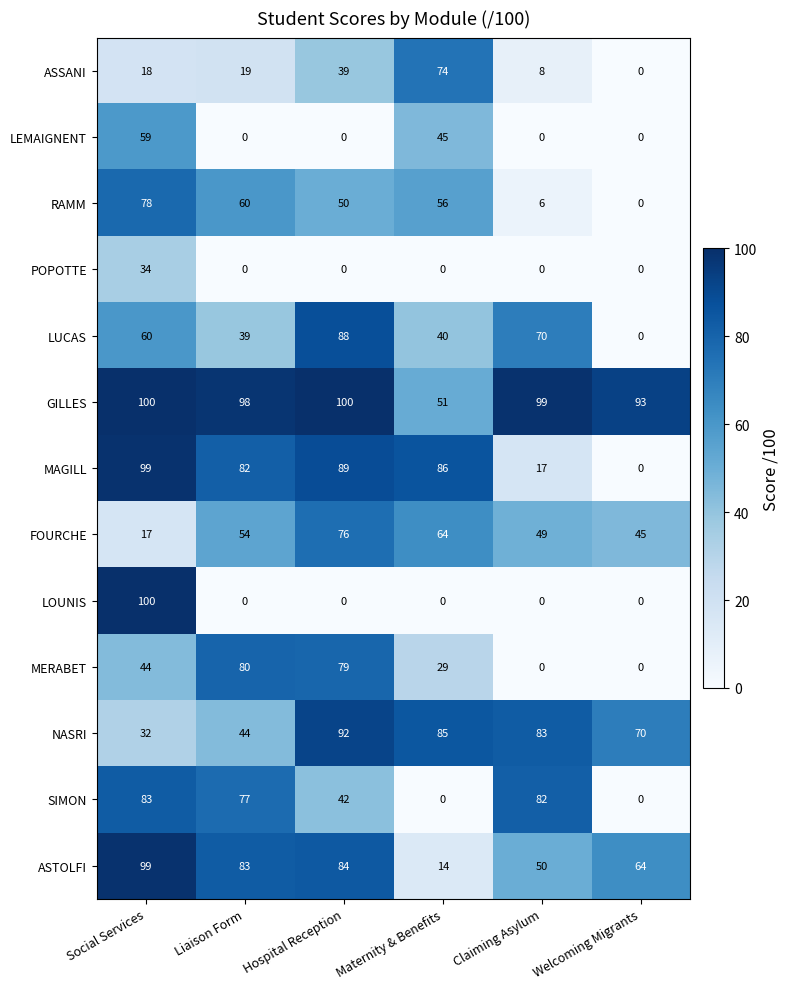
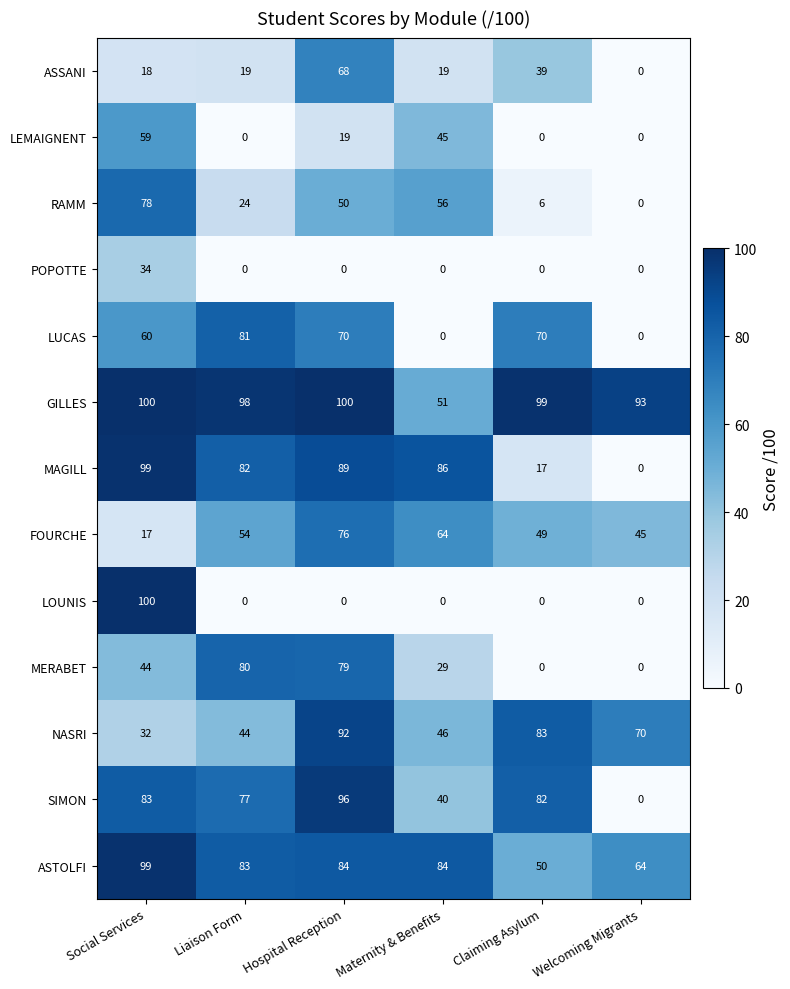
  {
    "ASSANI": {
      "Social Services": 18,
      "Liaison Form": 19,
-     "Hospital Reception": 39,
-     "Maternity & Benefits": 74,
-     "Claiming Asylum": 8,
+     "Hospital Reception": 68,
+     "Maternity & Benefits": 19,
+     "Claiming Asylum": 39,
      "Welcoming Migrants": 0
    },
    "LEMAIGNENT": {
      "Social Services": 59,
      "Liaison Form": 0,
-     "Hospital Reception": 0,
+     "Hospital Reception": 19,
      "Maternity & Benefits": 45,
      "Claiming Asylum": 0,
      "Welcoming Migrants": 0
    },
    "RAMM": {
      "Social Services": 78,
-     "Liaison Form": 60,
+     "Liaison Form": 24,
      "Hospital Reception": 50,
      "Maternity & Benefits": 56,
      "Claiming Asylum": 6,
      "Welcoming Migrants": 0
    },
    "POPOTTE": {
      "Social Services": 34,
      "Liaison Form": 0,
      "Hospital Reception": 0,
      "Maternity & Benefits": 0,
      "Claiming Asylum": 0,
      "Welcoming Migrants": 0
    },
    "LUCAS": {
      "Social Services": 60,
-     "Liaison Form": 39,
-     "Hospital Reception": 88,
-     "Maternity & Benefits": 40,
+     "Liaison Form": 81,
+     "Hospital Reception": 70,
+     "Maternity & Benefits": 0,
      "Claiming Asylum": 70,
      "Welcoming Migrants": 0
    },
    "GILLES": {
      "Social Services": 100,
      "Liaison Form": 98,
      "Hospital Reception": 100,
      "Maternity & Benefits": 51,
      "Claiming Asylum": 99,
      "Welcoming Migrants": 93
    },
    "MAGILL": {
      "Social Services": 99,
      "Liaison Form": 82,
      "Hospital Reception": 89,
      "Maternity & Benefits": 86,
      "Claiming Asylum": 17,
      "Welcoming Migrants": 0
    },
    "FOURCHE": {
      "Social Services": 17,
      "Liaison Form": 54,
      "Hospital Reception": 76,
      "Maternity & Benefits": 64,
      "Claiming Asylum": 49,
      "Welcoming Migrants": 45
    },
    "LOUNIS": {
      "Social Services": 100,
      "Liaison Form": 0,
      "Hospital Reception": 0,
      "Maternity & Benefits": 0,
      "Claiming Asylum": 0,
      "Welcoming Migrants": 0
    },
    "MERABET": {
      "Social Services": 44,
      "Liaison Form": 80,
      "Hospital Reception": 79,
      "Maternity & Benefits": 29,
      "Claiming Asylum": 0,
      "Welcoming Migrants": 0
    },
    "NASRI": {
      "Social Services": 32,
      "Liaison Form": 44,
      "Hospital Reception": 92,
-     "Maternity & Benefits": 85,
+     "Maternity & Benefits": 46,
      "Claiming Asylum": 83,
      "Welcoming Migrants": 70
    },
    "SIMON": {
      "Social Services": 83,
      "Liaison Form": 77,
-     "Hospital Reception": 42,
-     "Maternity & Benefits": 0,
+     "Hospital Reception": 96,
+     "Maternity & Benefits": 40,
      "Claiming Asylum": 82,
      "Welcoming Migrants": 0
    },
    "ASTOLFI": {
      "Social Services": 99,
      "Liaison Form": 83,
      "Hospital Reception": 84,
-     "Maternity & Benefits": 14,
+     "Maternity & Benefits": 84,
      "Claiming Asylum": 50,
      "Welcoming Migrants": 64
    }
  }
